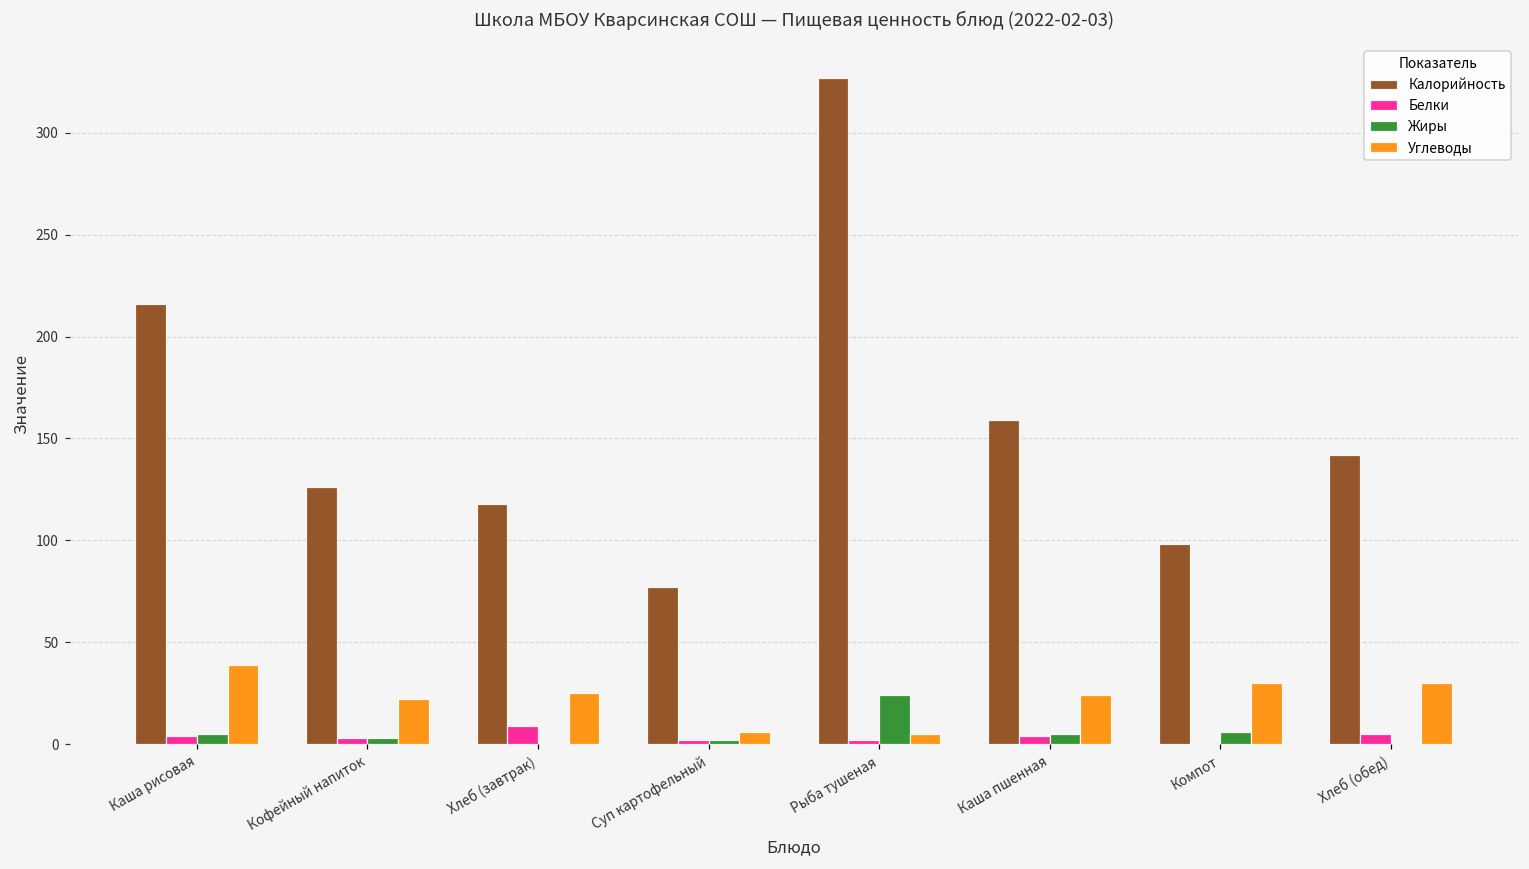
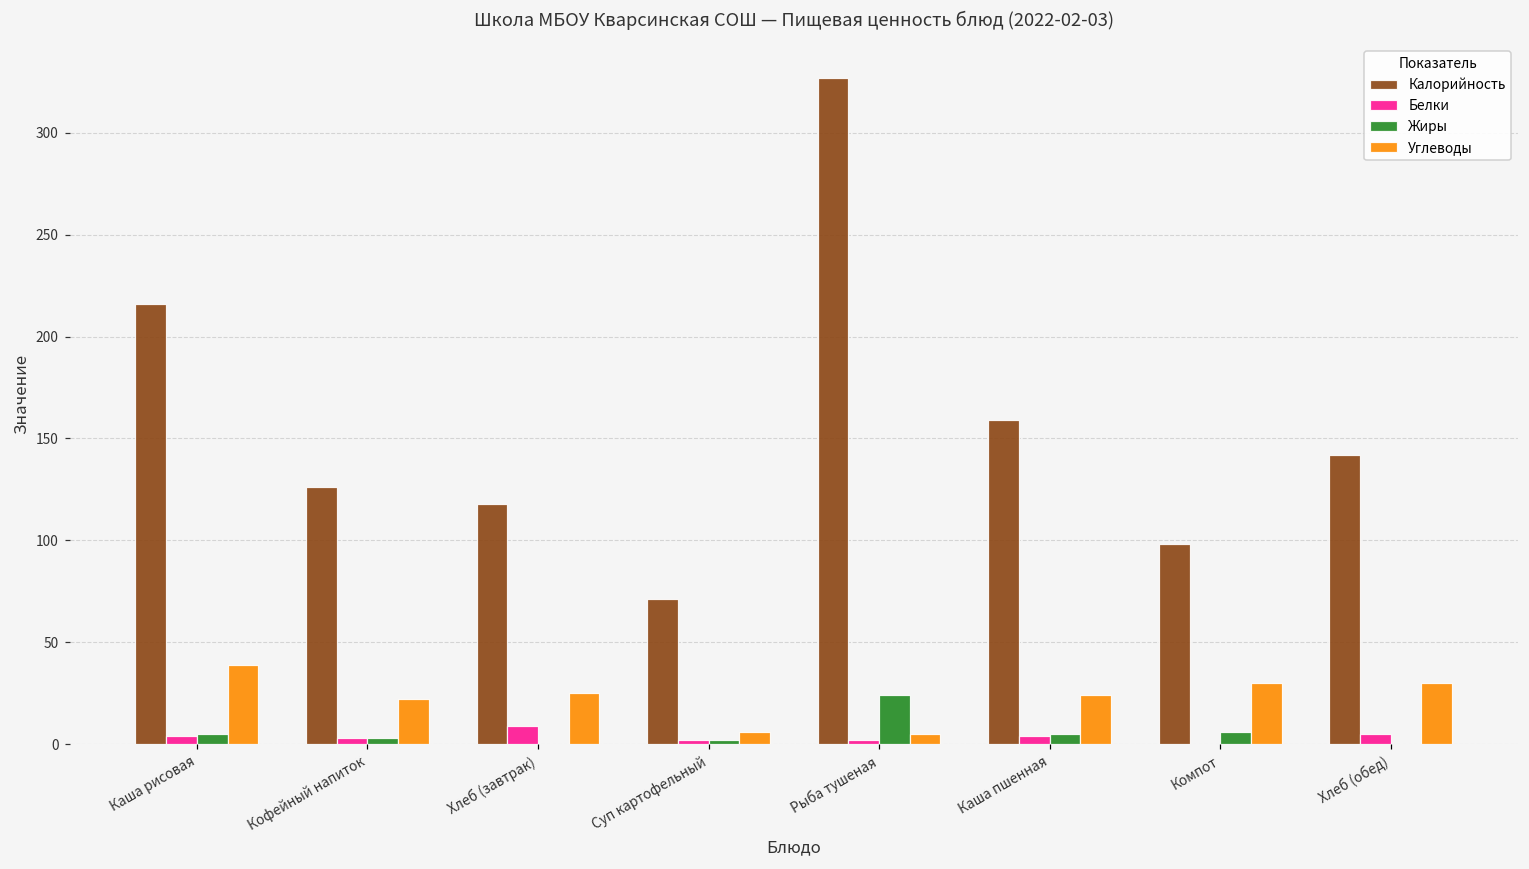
  {
    "Калорийность": {
      "Каша рисовая": 216,
      "Кофейный напиток": 126,
      "Хлеб (завтрак)": 118,
-     "Суп картофельный": 77,
+     "Суп картофельный": 71,
      "Рыба тушеная": 327,
      "Каша пшенная": 159,
      "Компот": 98,
      "Хлеб (обед)": 142
    },
    "Белки": {
      "Каша рисовая": 4,
      "Кофейный напиток": 3,
      "Хлеб (завтрак)": 9,
      "Суп картофельный": 2,
      "Рыба тушеная": 2,
      "Каша пшенная": 4,
      "Компот": 0,
      "Хлеб (обед)": 5
    },
    "Жиры": {
      "Каша рисовая": 5,
      "Кофейный напиток": 3,
      "Хлеб (завтрак)": 0,
      "Суп картофельный": 2,
      "Рыба тушеная": 24,
      "Каша пшенная": 5,
      "Компот": 6,
      "Хлеб (обед)": 0
    },
    "Углеводы": {
      "Каша рисовая": 39,
      "Кофейный напиток": 22,
      "Хлеб (завтрак)": 25,
      "Суп картофельный": 6,
      "Рыба тушеная": 5,
      "Каша пшенная": 24,
      "Компот": 30,
      "Хлеб (обед)": 30
    }
  }
